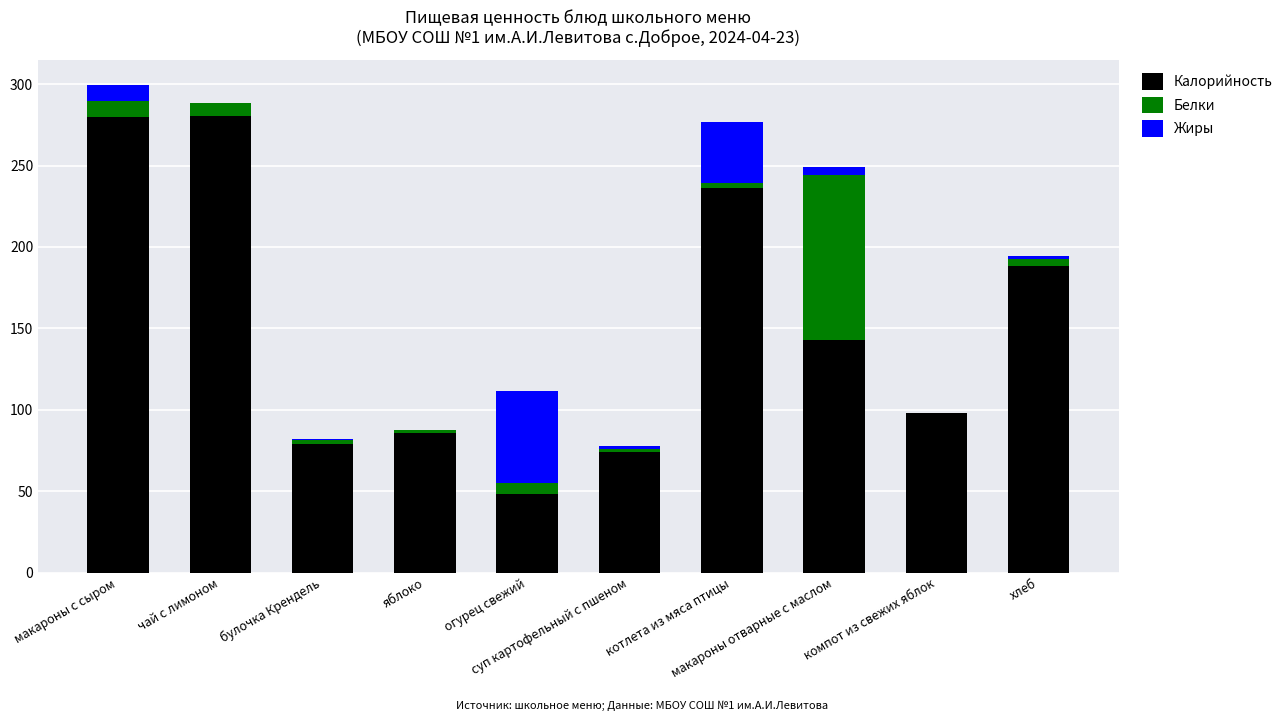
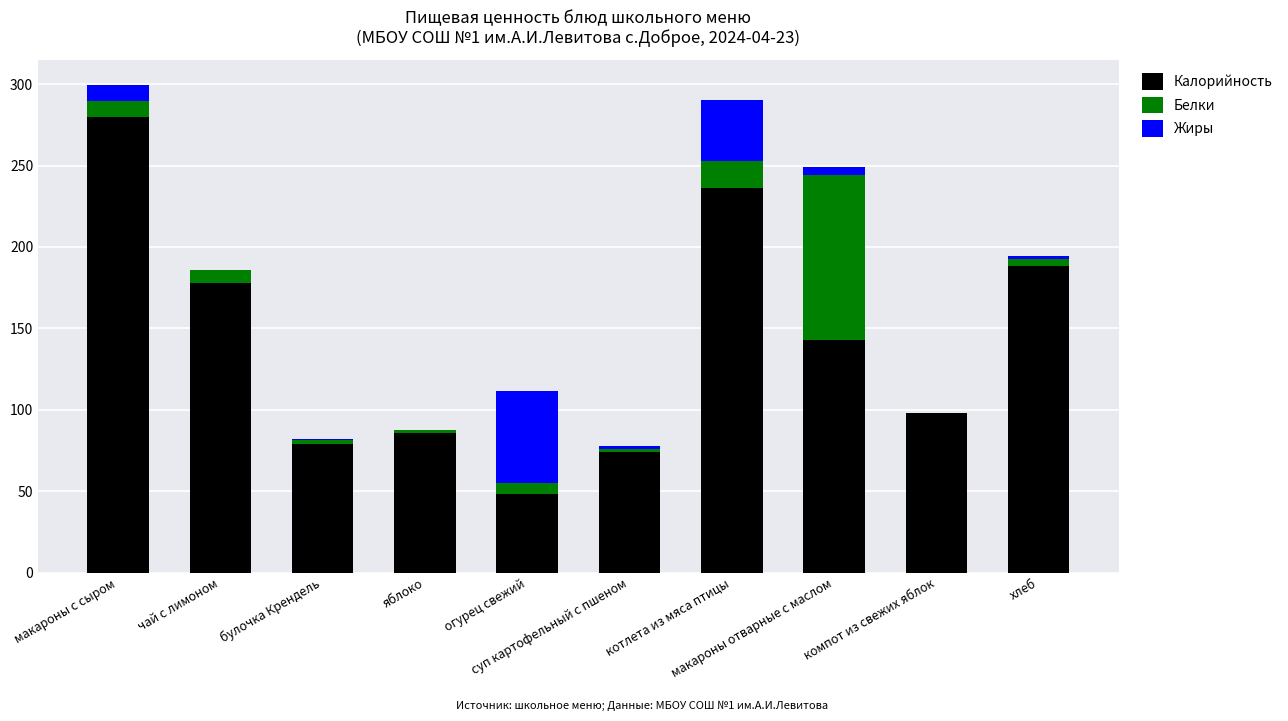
  {
    "Калорийность": {
      "макароны с сыром": 280,
-     "чай с лимоном": 281,
+     "чай с лимоном": 178,
      "булочка Крендель": 79,
      "яблоко": 86,
      "огурец свежий": 48,
      "суп картофельный с пшеном": 74,
      "котлета из мяса птицы": 237,
      "макароны отварные с маслом": 143,
      "компот из свежих яблок": 98,
      "хлеб": 188
    },
    "Белки": {
      "макароны с сыром": 10,
      "чай с лимоном": 8,
      "булочка Крендель": 2,
      "огурец свежий": 7,
      "суп картофельный с пшеном": 2,
-     "котлета из мяса птицы": 3,
+     "котлета из мяса птицы": 16,
      "макароны отварные с маслом": 102,
      "хлеб": 5
    },
    "Жиры": {
      "макароны с сыром": 10,
      "чай с лимоном": 0,
      "огурец свежий": 56,
      "суп картофельный с пшеном": 2,
      "котлета из мяса птицы": 37,
      "макароны отварные с маслом": 5,
      "компот из свежих яблок": 0,
      "хлеб": 2
    }
  }
